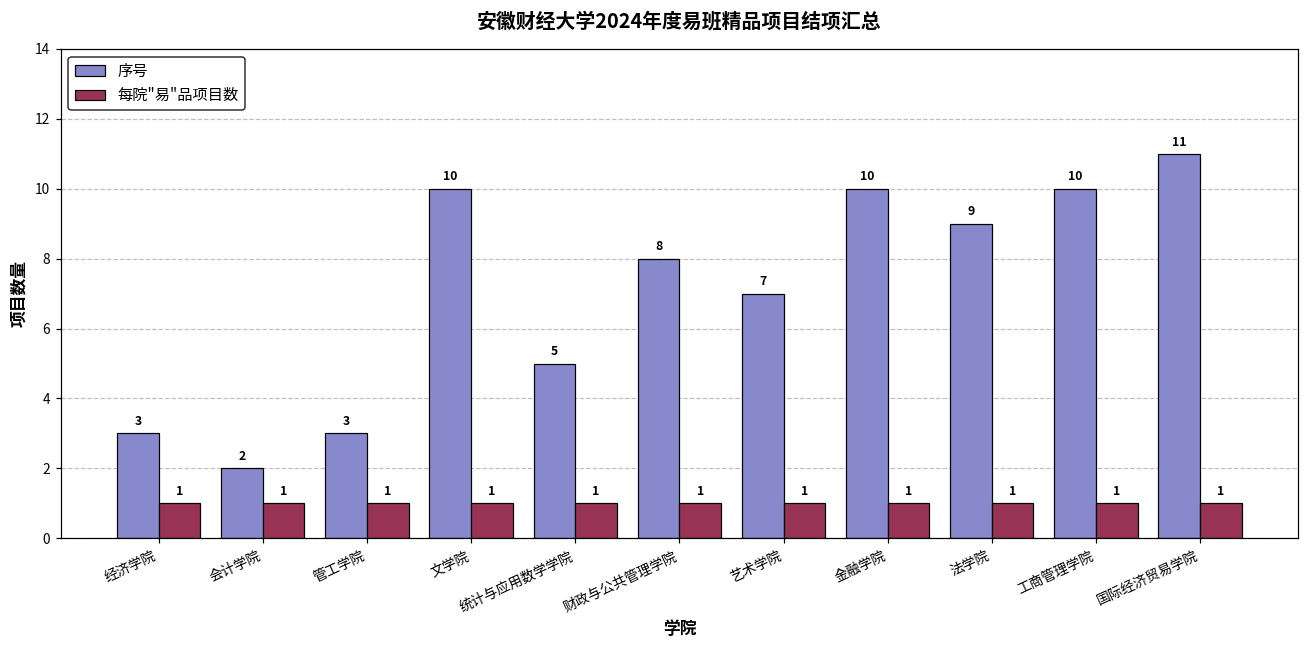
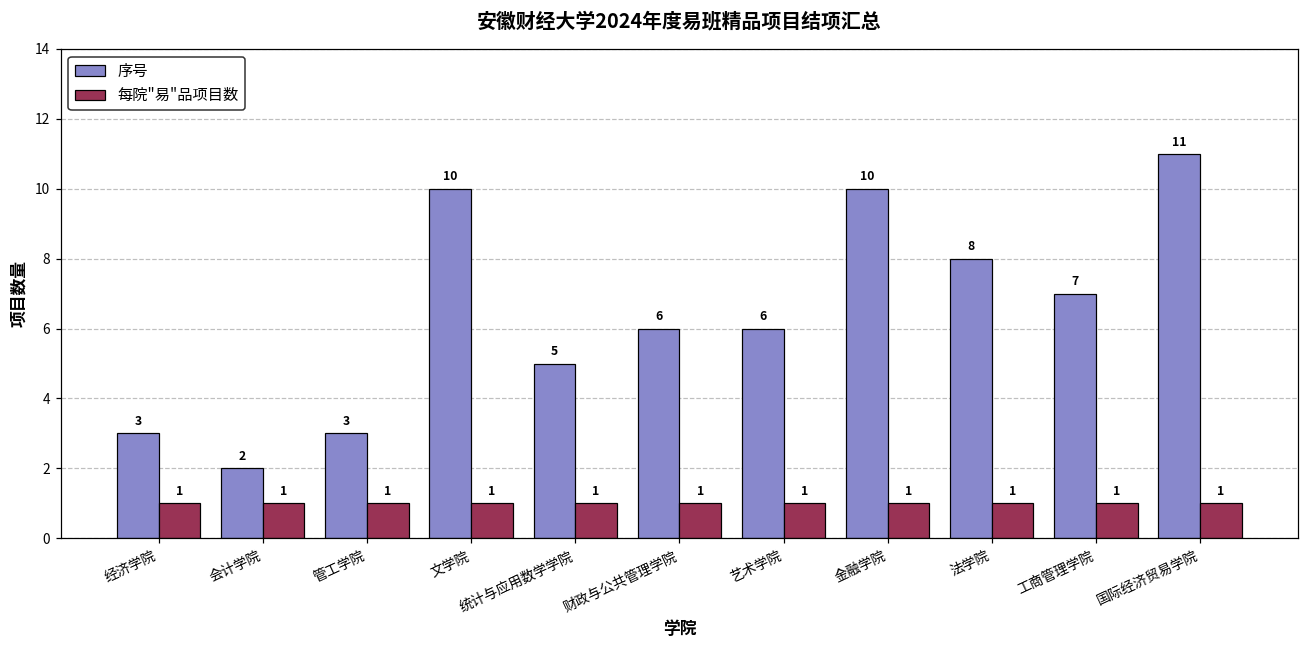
  {
    "序号": {
      "经济学院": 3,
      "会计学院": 2,
      "管工学院": 3,
      "文学院": 10,
      "统计与应用数学学院": 5,
-     "财政与公共管理学院": 8,
-     "艺术学院": 7,
+     "财政与公共管理学院": 6,
+     "艺术学院": 6,
      "金融学院": 10,
-     "法学院": 9,
-     "工商管理学院": 10,
+     "法学院": 8,
+     "工商管理学院": 7,
      "国际经济贸易学院": 11
    },
    "每院\"易\"品项目数": {
      "经济学院": 1,
      "会计学院": 1,
      "管工学院": 1,
      "文学院": 1,
      "统计与应用数学学院": 1,
      "财政与公共管理学院": 1,
      "艺术学院": 1,
      "金融学院": 1,
      "法学院": 1,
      "工商管理学院": 1,
      "国际经济贸易学院": 1
    }
  }
